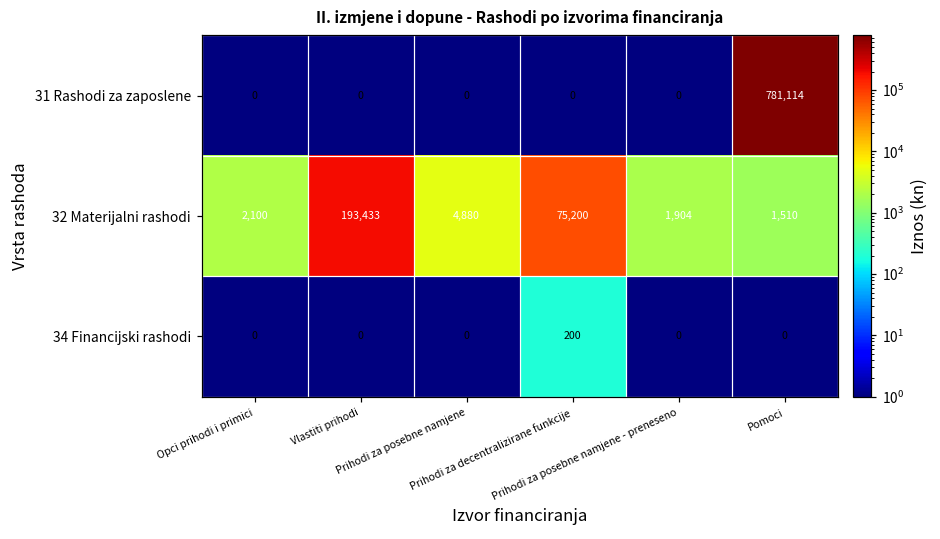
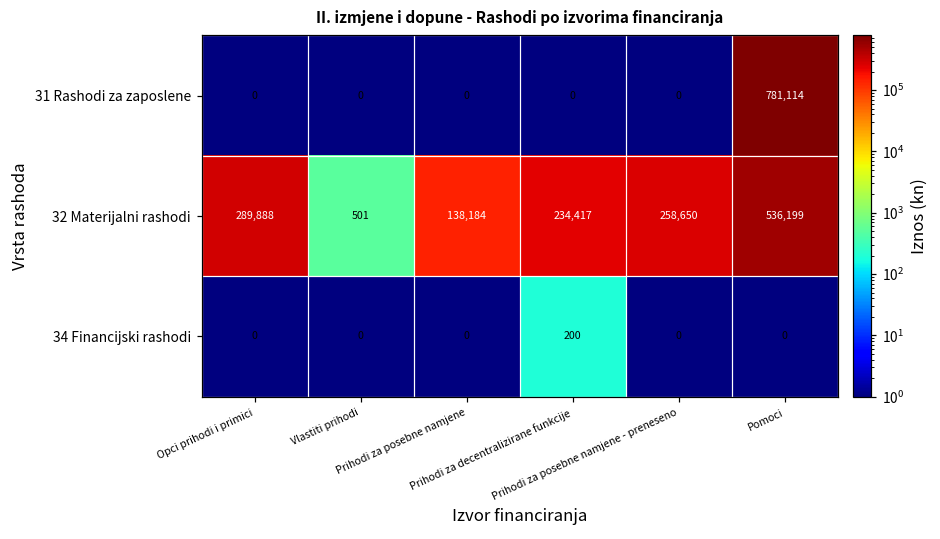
  {
    "31 Rashodi za zaposlene": {
      "Opci prihodi i primici": "0",
      "Vlastiti prihodi": "0",
      "Prihodi za posebne namjene": "0",
      "Prihodi za decentralizirane funkcije": "0",
      "Prihodi za posebne namjene - preneseno": "0",
      "Pomoci": "781,114"
    },
    "32 Materijalni rashodi": {
-     "Opci prihodi i primici": "2,100",
-     "Vlastiti prihodi": "193,433",
-     "Prihodi za posebne namjene": "4,880",
-     "Prihodi za decentralizirane funkcije": "75,200",
-     "Prihodi za posebne namjene - preneseno": "1,904",
-     "Pomoci": "1,510"
+     "Opci prihodi i primici": "289,888",
+     "Vlastiti prihodi": "501",
+     "Prihodi za posebne namjene": "138,184",
+     "Prihodi za decentralizirane funkcije": "234,417",
+     "Prihodi za posebne namjene - preneseno": "258,650",
+     "Pomoci": "536,199"
    },
    "34 Financijski rashodi": {
      "Opci prihodi i primici": "0",
      "Vlastiti prihodi": "0",
      "Prihodi za posebne namjene": "0",
      "Prihodi za decentralizirane funkcije": "200",
      "Prihodi za posebne namjene - preneseno": "0",
      "Pomoci": "0"
    }
  }
